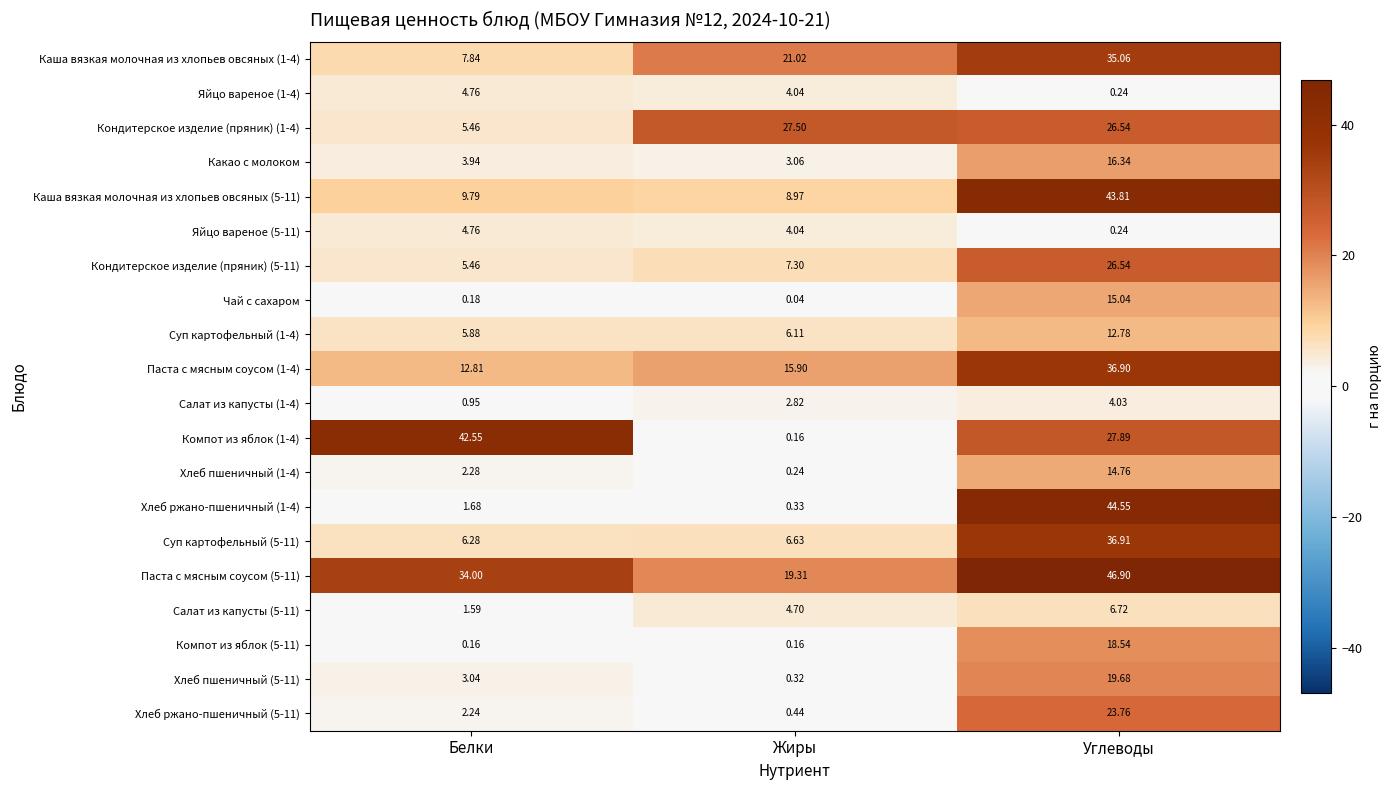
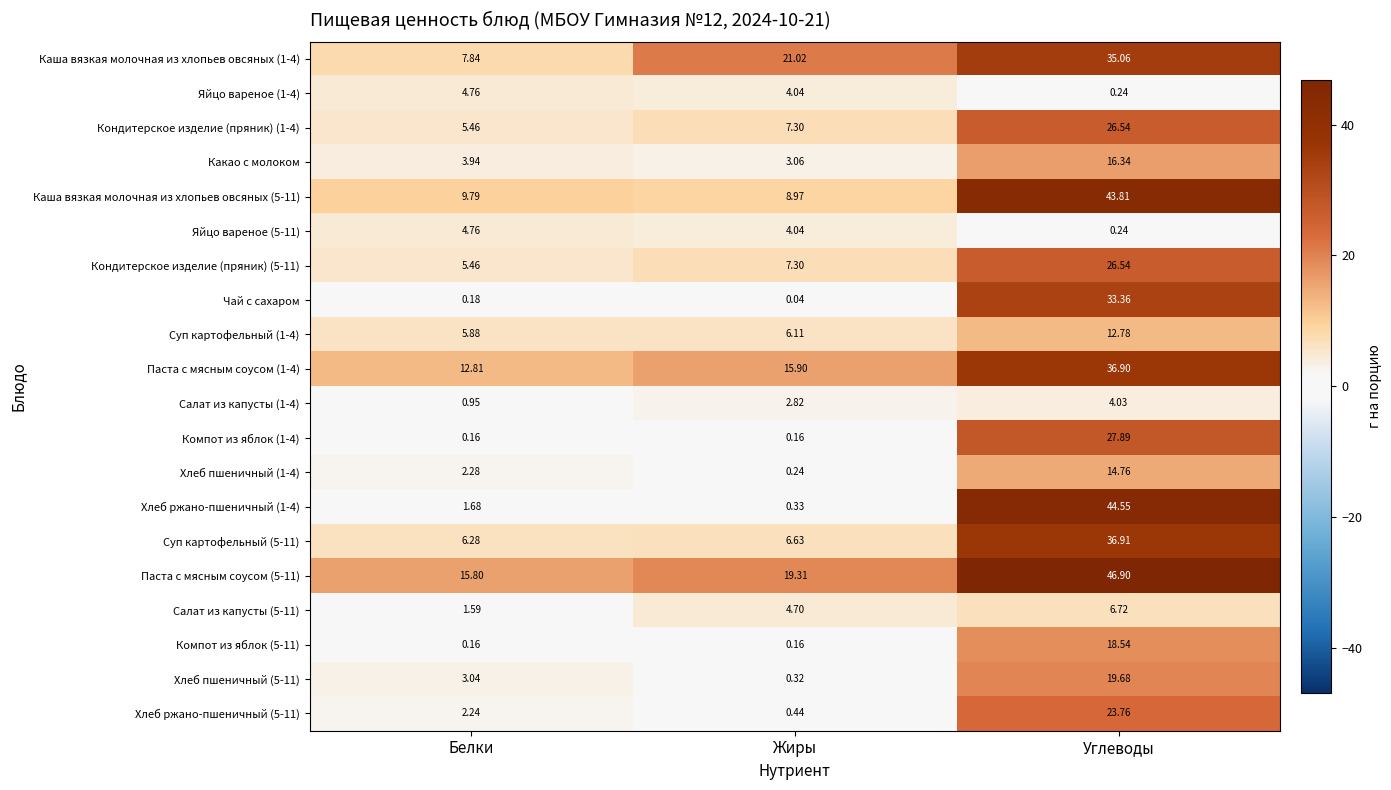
  {
    "Каша вязкая молочная из хлопьев овсяных (1-4)": {
      "Белки": 7.84,
      "Жиры": 21.02,
      "Углеводы": 35.06
    },
    "Яйцо вареное (1-4)": {
      "Белки": 4.76,
      "Жиры": 4.04,
      "Углеводы": 0.24
    },
    "Кондитерское изделие (пряник) (1-4)": {
      "Белки": 5.46,
-     "Жиры": 27.50,
+     "Жиры": 7.30,
      "Углеводы": 26.54
    },
    "Какао с молоком": {
      "Белки": 3.94,
      "Жиры": 3.06,
      "Углеводы": 16.34
    },
    "Каша вязкая молочная из хлопьев овсяных (5-11)": {
      "Белки": 9.79,
      "Жиры": 8.97,
      "Углеводы": 43.81
    },
    "Яйцо вареное (5-11)": {
      "Белки": 4.76,
      "Жиры": 4.04,
      "Углеводы": 0.24
    },
    "Кондитерское изделие (пряник) (5-11)": {
      "Белки": 5.46,
      "Жиры": 7.30,
      "Углеводы": 26.54
    },
    "Чай с сахаром": {
      "Белки": 0.18,
      "Жиры": 0.04,
-     "Углеводы": 15.04
+     "Углеводы": 33.36
    },
    "Суп картофельный (1-4)": {
      "Белки": 5.88,
      "Жиры": 6.11,
      "Углеводы": 12.78
    },
    "Паста с мясным соусом (1-4)": {
      "Белки": 12.81,
      "Жиры": 15.90,
      "Углеводы": 36.90
    },
    "Салат из капусты (1-4)": {
      "Белки": 0.95,
      "Жиры": 2.82,
      "Углеводы": 4.03
    },
    "Компот из яблок (1-4)": {
-     "Белки": 42.55,
+     "Белки": 0.16,
      "Жиры": 0.16,
      "Углеводы": 27.89
    },
    "Хлеб пшеничный (1-4)": {
      "Белки": 2.28,
      "Жиры": 0.24,
      "Углеводы": 14.76
    },
    "Хлеб ржано-пшеничный (1-4)": {
      "Белки": 1.68,
      "Жиры": 0.33,
      "Углеводы": 44.55
    },
    "Суп картофельный (5-11)": {
      "Белки": 6.28,
      "Жиры": 6.63,
      "Углеводы": 36.91
    },
    "Паста с мясным соусом (5-11)": {
-     "Белки": 34.00,
+     "Белки": 15.80,
      "Жиры": 19.31,
      "Углеводы": 46.90
    },
    "Салат из капусты (5-11)": {
      "Белки": 1.59,
      "Жиры": 4.70,
      "Углеводы": 6.72
    },
    "Компот из яблок (5-11)": {
      "Белки": 0.16,
      "Жиры": 0.16,
      "Углеводы": 18.54
    },
    "Хлеб пшеничный (5-11)": {
      "Белки": 3.04,
      "Жиры": 0.32,
      "Углеводы": 19.68
    },
    "Хлеб ржано-пшеничный (5-11)": {
      "Белки": 2.24,
      "Жиры": 0.44,
      "Углеводы": 23.76
    }
  }
